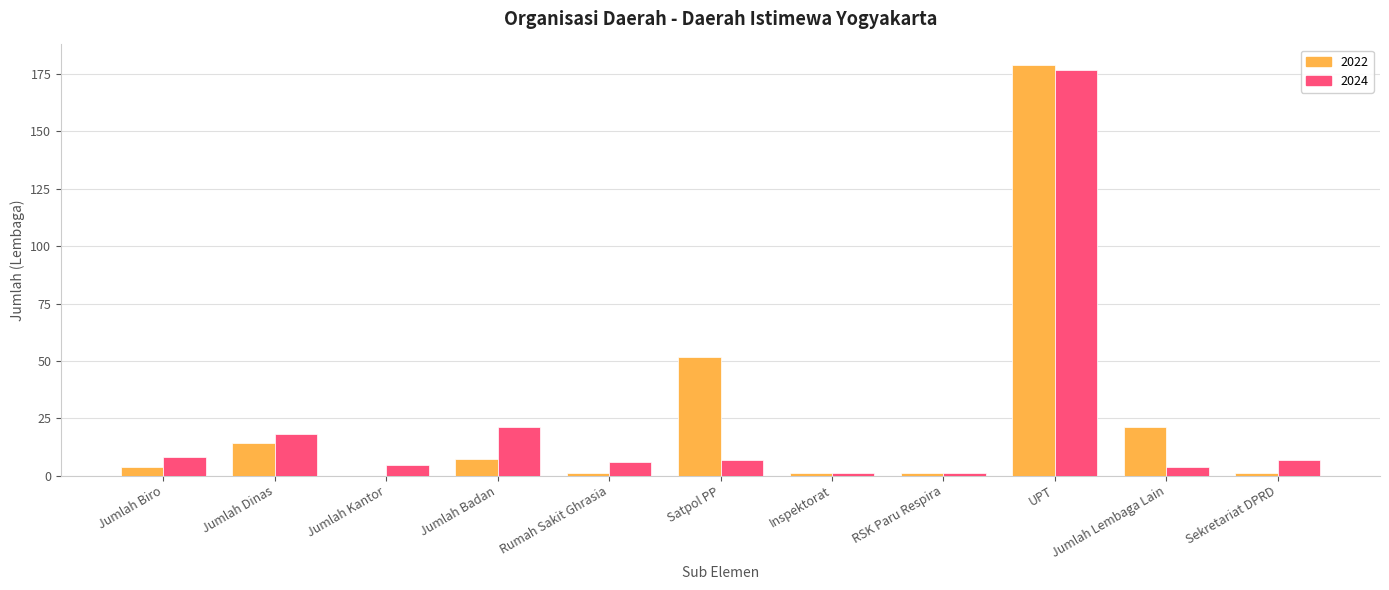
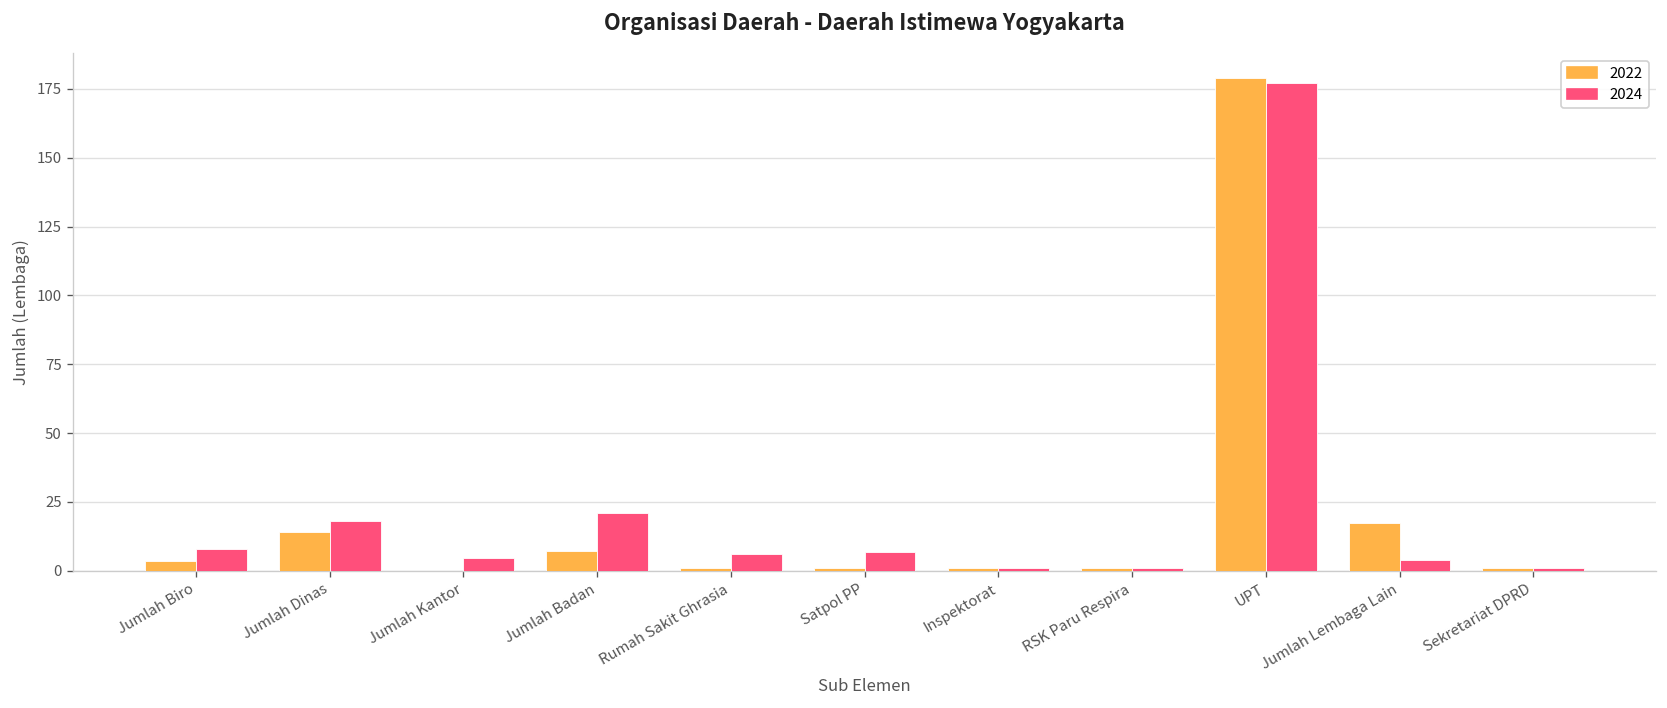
  {
    "2022": {
      "Jumlah Biro": 4,
      "Jumlah Dinas": 14,
      "Jumlah Kantor": 0,
      "Jumlah Badan": 7,
-     "Satpol PP": 52,
+     "Satpol PP": 1,
      "UPT": 179,
-     "Jumlah Lembaga Lain": 21
+     "Jumlah Lembaga Lain": 17
    },
    "2024": {
      "Jumlah Biro": 8,
      "Jumlah Dinas": 18,
      "Jumlah Kantor": 5,
      "Jumlah Badan": 21,
      "Rumah Sakit Ghrasia": 6,
      "Satpol PP": 7,
      "UPT": 177,
      "Jumlah Lembaga Lain": 4,
-     "Sekretariat DPRD": 7
+     "Sekretariat DPRD": 1
    }
  }
